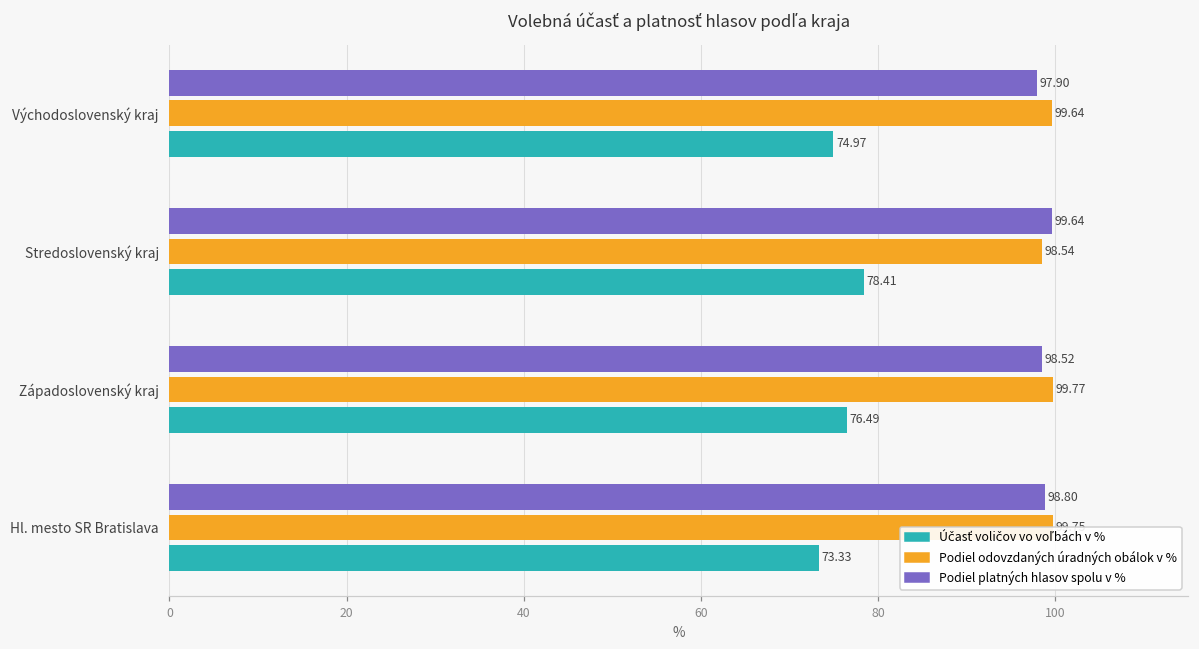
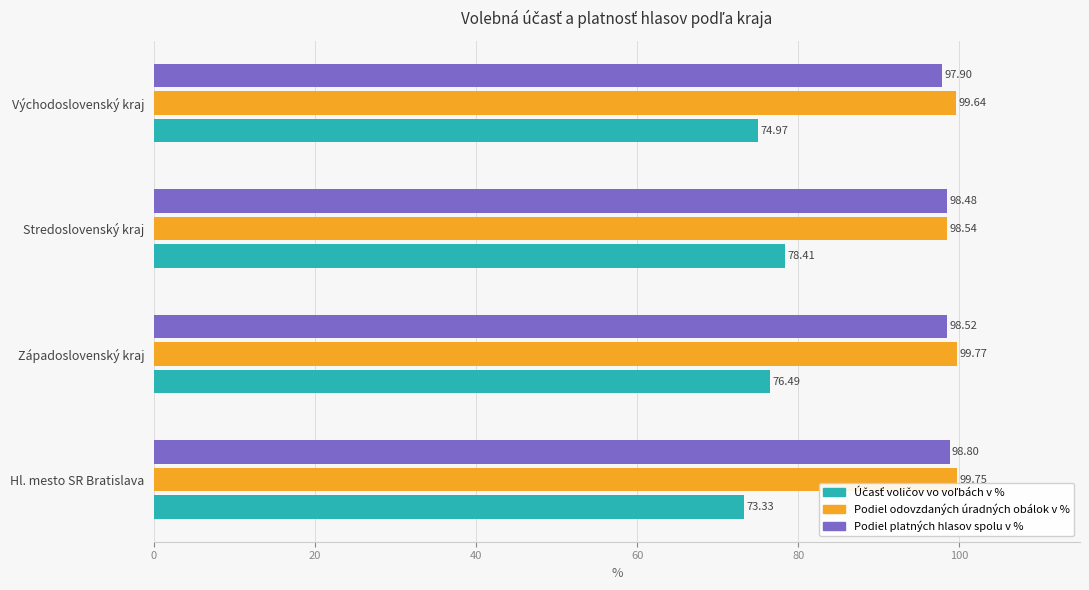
  {
    "Účasť voličov vo voľbách v %": {
      "Východoslovenský kraj": 74.97,
      "Stredoslovenský kraj": 78.41,
      "Západoslovenský kraj": 76.49,
      "Hl. mesto SR Bratislava": 73.33
    },
    "Podiel odovzdaných úradných obálok v %": {
      "Východoslovenský kraj": 99.64,
      "Stredoslovenský kraj": 98.54,
      "Západoslovenský kraj": 99.77
    },
    "Podiel platných hlasov spolu v %": {
      "Východoslovenský kraj": 97.90,
-     "Stredoslovenský kraj": 99.64,
+     "Stredoslovenský kraj": 98.48,
      "Západoslovenský kraj": 98.52,
      "Hl. mesto SR Bratislava": 98.80
    }
  }
